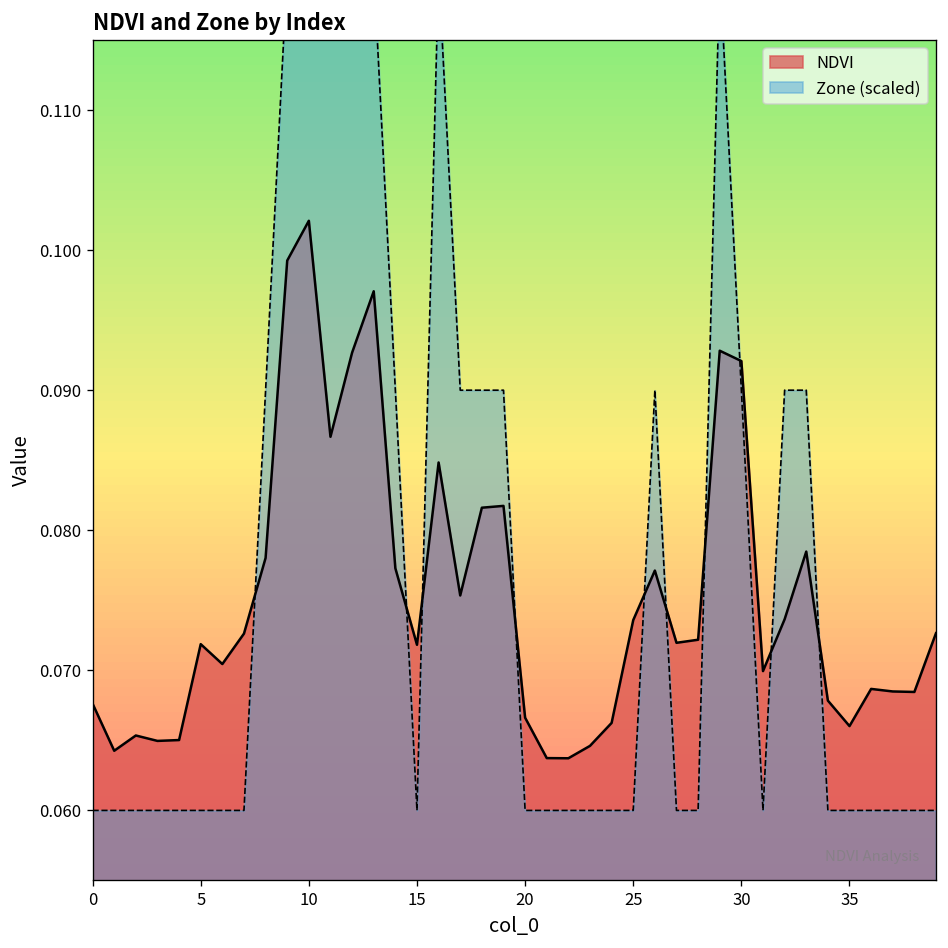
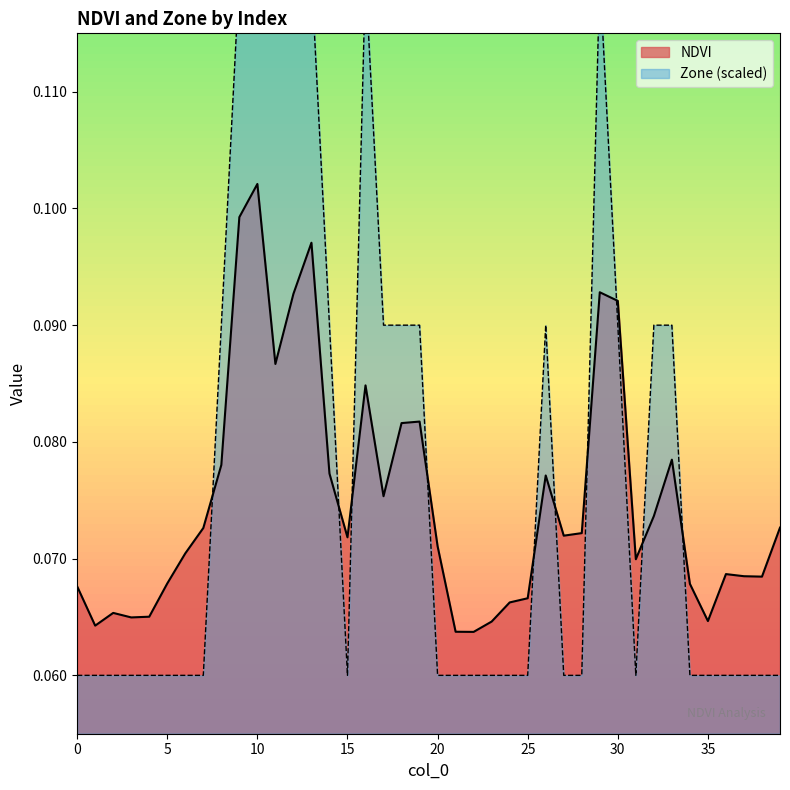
  {
    "NDVI": {
      "0": 0.0676,
-     "5": 0.0719,
+     "5": 0.0679,
      "10": 0.1021,
      "15": 0.0718,
-     "20": 0.0666,
-     "25": 0.0736,
+     "20": 0.0711,
+     "25": 0.0666,
      "30": 0.0921,
-     "35": 0.0660
+     "35": 0.0647
    },
    "Zone (scaled)": {
      "0": 0.0600,
      "5": 0.0600,
      "15": 0.0600,
      "20": 0.0600,
      "25": 0.0600,
      "30": 0.0900,
      "35": 0.0600
    }
  }
